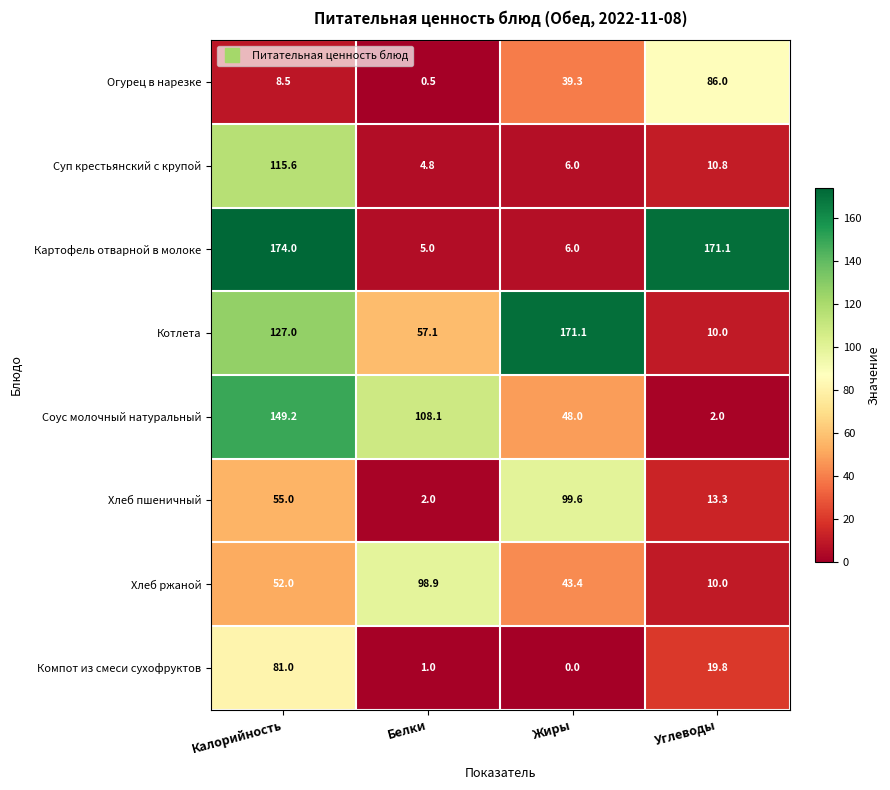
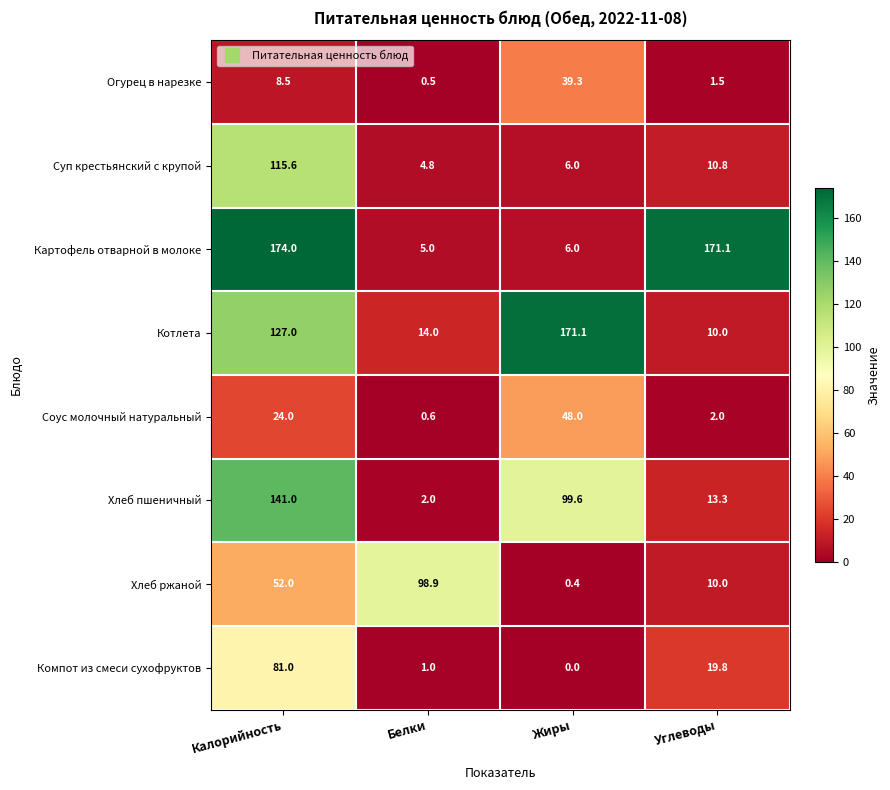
  {
    "Огурец в нарезке": {
      "Калорийность": 8.5,
      "Белки": 0.5,
      "Жиры": 39.3,
-     "Углеводы": 86.0
+     "Углеводы": 1.5
    },
    "Суп крестьянский с крупой": {
      "Калорийность": 115.6,
      "Белки": 4.8,
      "Жиры": 6.0,
      "Углеводы": 10.8
    },
    "Картофель отварной в молоке": {
      "Калорийность": 174.0,
      "Белки": 5.0,
      "Жиры": 6.0,
      "Углеводы": 171.1
    },
    "Котлета": {
      "Калорийность": 127.0,
-     "Белки": 57.1,
+     "Белки": 14.0,
      "Жиры": 171.1,
      "Углеводы": 10.0
    },
    "Соус молочный натуральный": {
-     "Калорийность": 149.2,
-     "Белки": 108.1,
+     "Калорийность": 24.0,
+     "Белки": 0.6,
      "Жиры": 48.0,
      "Углеводы": 2.0
    },
    "Хлеб пшеничный": {
-     "Калорийность": 55.0,
+     "Калорийность": 141.0,
      "Белки": 2.0,
      "Жиры": 99.6,
      "Углеводы": 13.3
    },
    "Хлеб ржаной": {
      "Калорийность": 52.0,
      "Белки": 98.9,
-     "Жиры": 43.4,
+     "Жиры": 0.4,
      "Углеводы": 10.0
    },
    "Компот из смеси сухофруктов": {
      "Калорийность": 81.0,
      "Белки": 1.0,
      "Жиры": 0.0,
      "Углеводы": 19.8
    }
  }
